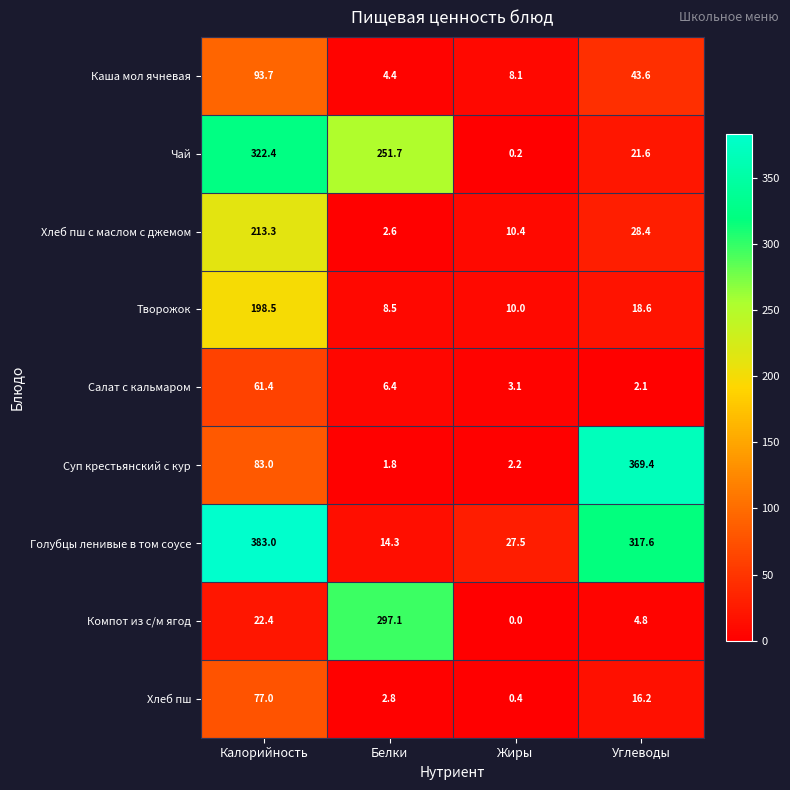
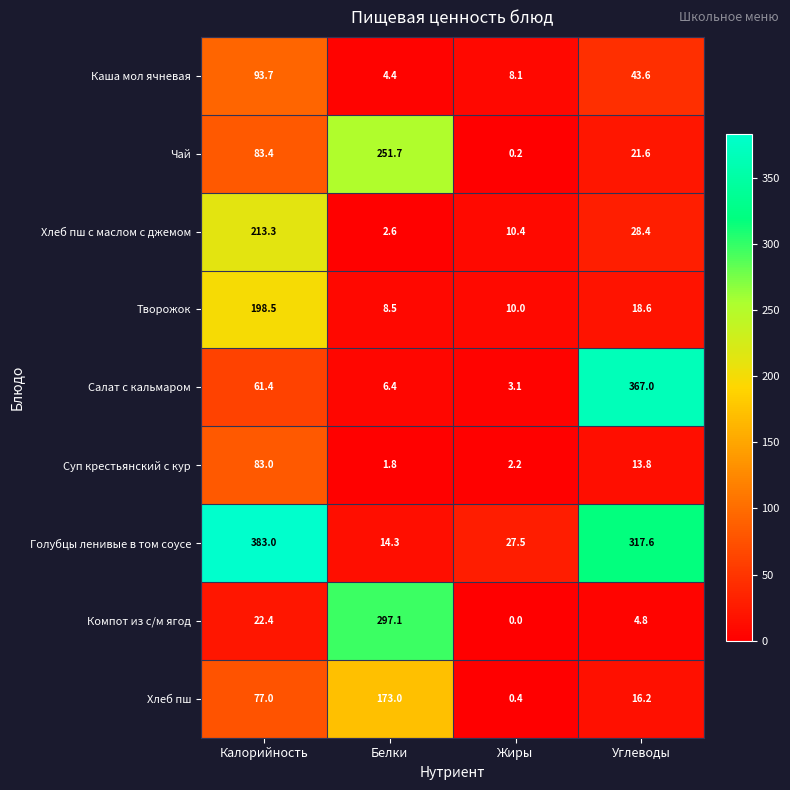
  {
    "Каша мол ячневая": {
      "Калорийность": 93.7,
      "Белки": 4.4,
      "Жиры": 8.1,
      "Углеводы": 43.6
    },
    "Чай": {
-     "Калорийность": 322.4,
+     "Калорийность": 83.4,
      "Белки": 251.7,
      "Жиры": 0.2,
      "Углеводы": 21.6
    },
    "Хлеб пш с маслом с джемом": {
      "Калорийность": 213.3,
      "Белки": 2.6,
      "Жиры": 10.4,
      "Углеводы": 28.4
    },
    "Творожок": {
      "Калорийность": 198.5,
      "Белки": 8.5,
      "Жиры": 10.0,
      "Углеводы": 18.6
    },
    "Салат с кальмаром": {
      "Калорийность": 61.4,
      "Белки": 6.4,
      "Жиры": 3.1,
-     "Углеводы": 2.1
+     "Углеводы": 367.0
    },
    "Суп крестьянский с кур": {
      "Калорийность": 83.0,
      "Белки": 1.8,
      "Жиры": 2.2,
-     "Углеводы": 369.4
+     "Углеводы": 13.8
    },
    "Голубцы ленивые в том соусе": {
      "Калорийность": 383.0,
      "Белки": 14.3,
      "Жиры": 27.5,
      "Углеводы": 317.6
    },
    "Компот из с/м ягод": {
      "Калорийность": 22.4,
      "Белки": 297.1,
      "Жиры": 0.0,
      "Углеводы": 4.8
    },
    "Хлеб пш": {
      "Калорийность": 77.0,
-     "Белки": 2.8,
+     "Белки": 173.0,
      "Жиры": 0.4,
      "Углеводы": 16.2
    }
  }
